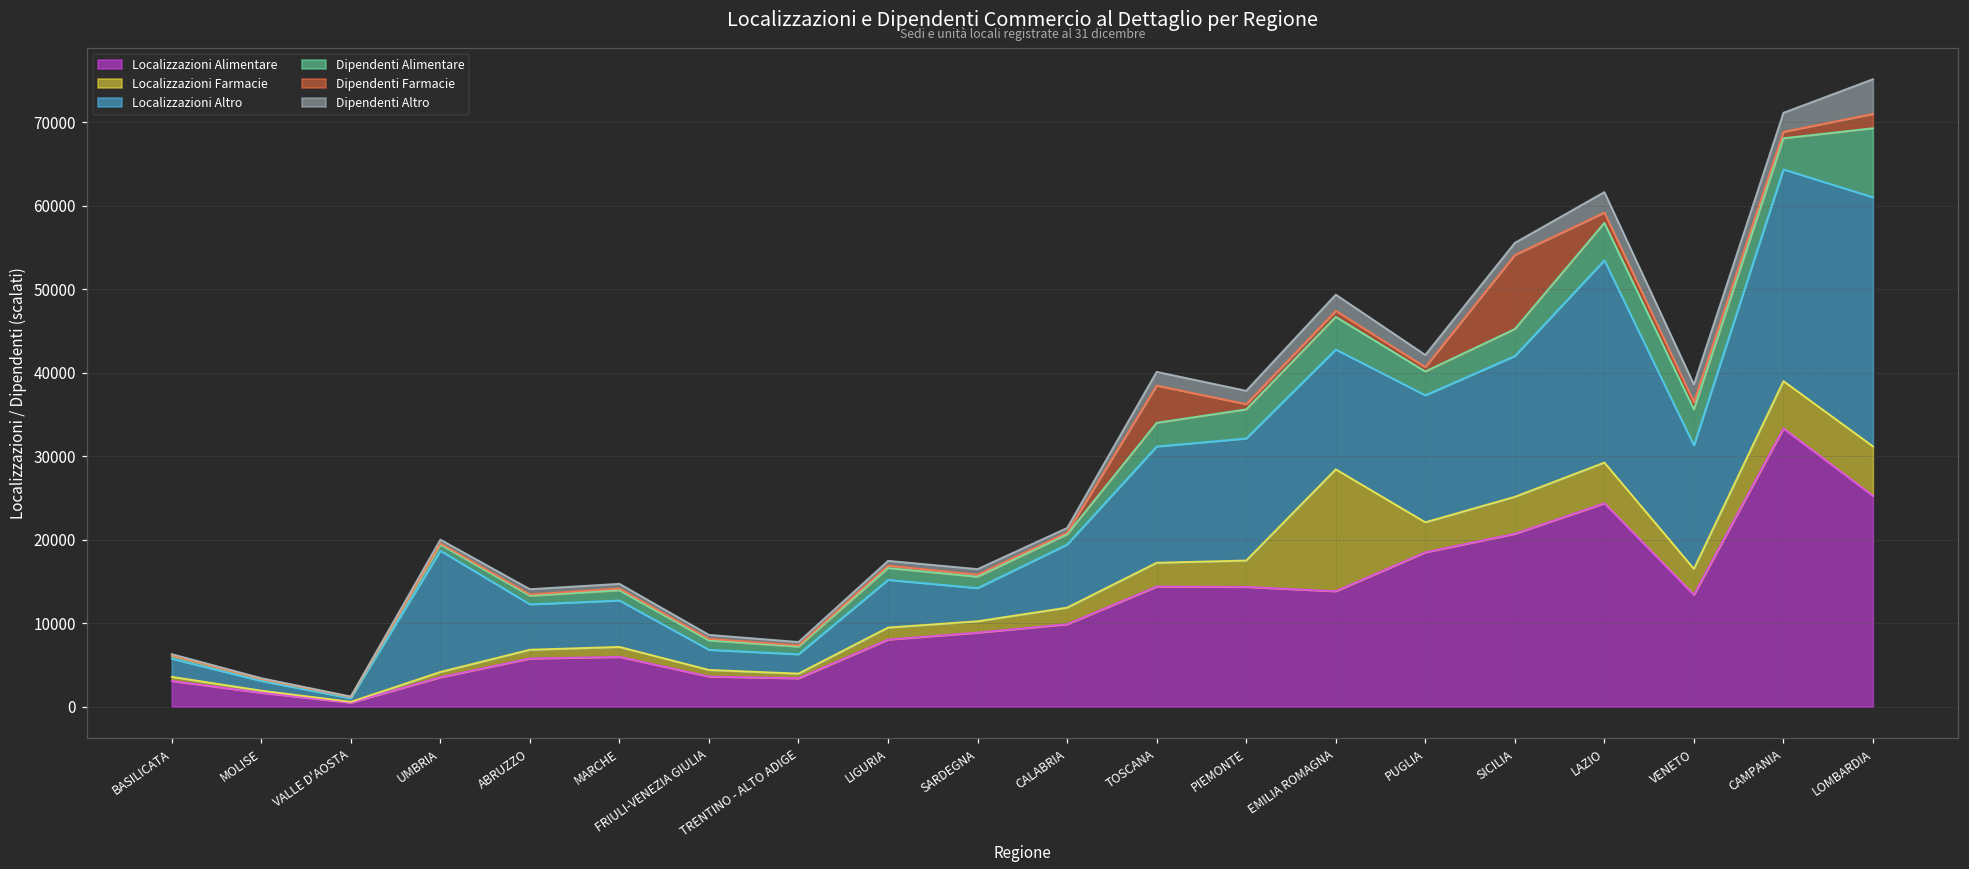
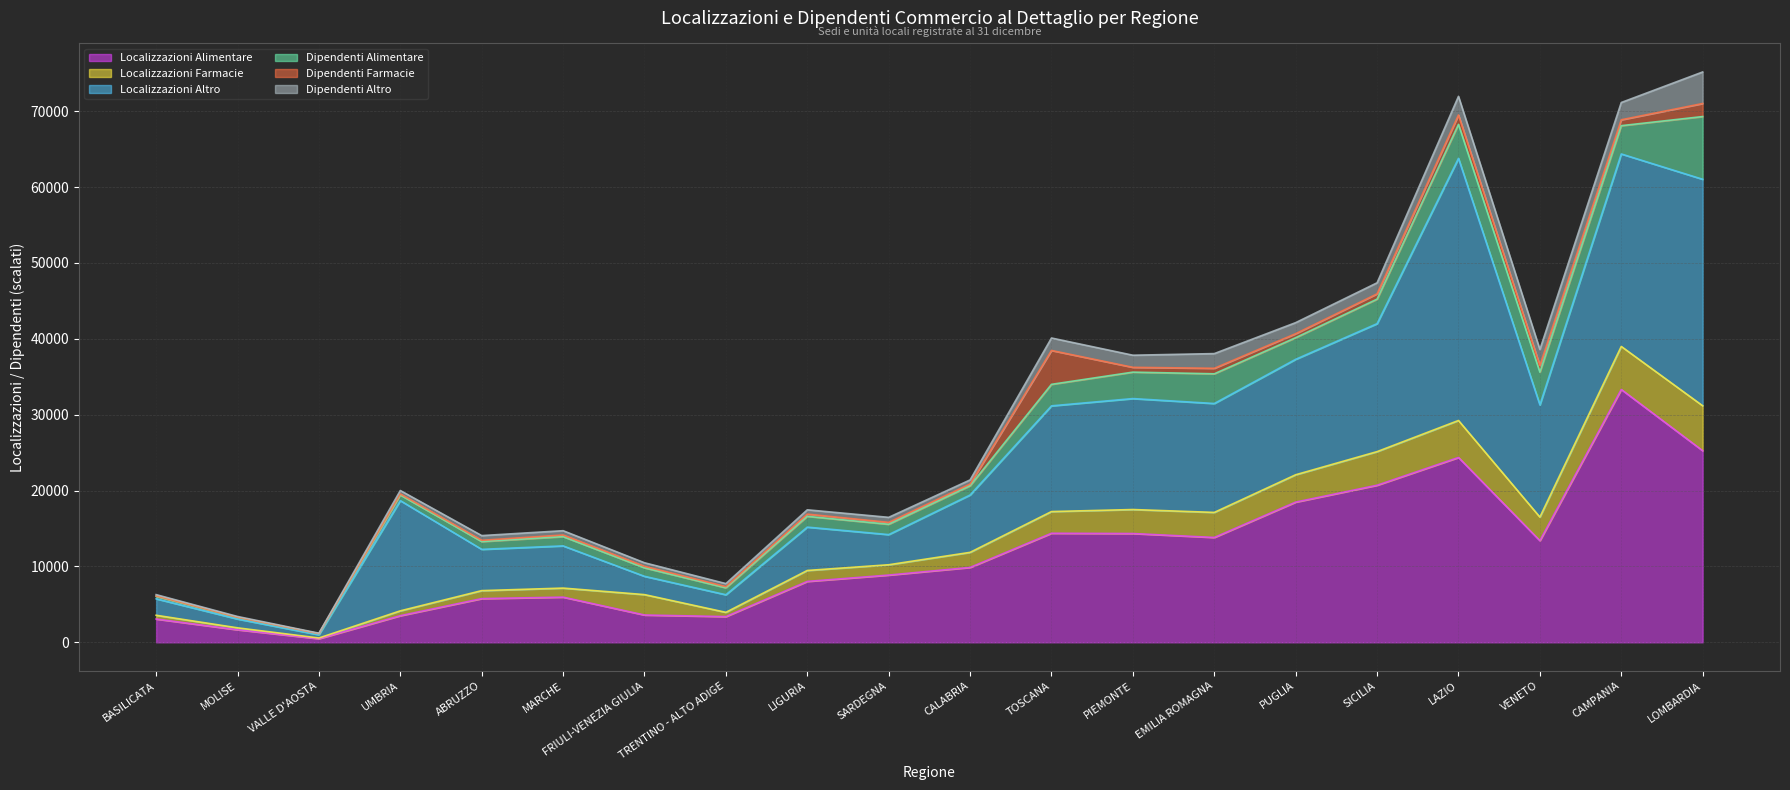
  {
    "Localizzazioni Alimentare": {
      "BASILICATA": 3000,
      "UMBRIA": 4000,
      "ABRUZZO": 6000,
      "MARCHE": 6000,
      "FRIULI-VENEZIA GIULIA": 4000,
      "TRENTINO - ALTO ADIGE": 3000,
      "LIGURIA": 8000,
      "SARDEGNA": 9000,
      "CALABRIA": 10000,
      "TOSCANA": 14000,
      "PIEMONTE": 14000,
      "EMILIA ROMAGNA": 14000,
      "PUGLIA": 18000,
      "SICILIA": 21000,
      "LAZIO": 24000,
      "VENETO": 13000,
      "CAMPANIA": 33000,
      "LOMBARDIA": 25000
    },
    "Localizzazioni Farmacie": {
      "BASILICATA": 0,
      "UMBRIA": 1000,
      "ABRUZZO": 1000,
      "MARCHE": 1000,
-     "FRIULI-VENEZIA GIULIA": 1000,
+     "FRIULI-VENEZIA GIULIA": 3000,
      "TRENTINO - ALTO ADIGE": 1000,
      "LIGURIA": 1000,
      "SARDEGNA": 1000,
      "CALABRIA": 2000,
      "TOSCANA": 3000,
      "PIEMONTE": 3000,
-     "EMILIA ROMAGNA": 15000,
+     "EMILIA ROMAGNA": 3000,
      "PUGLIA": 4000,
      "SICILIA": 4000,
      "LAZIO": 5000,
      "VENETO": 3000,
      "CAMPANIA": 6000,
      "LOMBARDIA": 6000
    },
    "Localizzazioni Altro": {
      "UMBRIA": 15000,
      "ABRUZZO": 5000,
      "MARCHE": 6000,
      "FRIULI-VENEZIA GIULIA": 2000,
      "TRENTINO - ALTO ADIGE": 2000,
      "LIGURIA": 6000,
      "SARDEGNA": 4000,
      "CALABRIA": 8000,
      "TOSCANA": 14000,
      "PIEMONTE": 15000,
      "EMILIA ROMAGNA": 14000,
      "PUGLIA": 15000,
      "SICILIA": 17000,
-     "LAZIO": 24000,
+     "LAZIO": 35000,
      "VENETO": 15000,
      "CAMPANIA": 25000,
      "LOMBARDIA": 30000
    },
    "Dipendenti Alimentare": {
      "TOSCANA": 3000,
      "PIEMONTE": 3000,
      "EMILIA ROMAGNA": 4000,
      "PUGLIA": 3000,
      "SICILIA": 3000,
      "LAZIO": 4000,
      "VENETO": 4000,
      "CAMPANIA": 4000,
      "LOMBARDIA": 8000
    },
    "Dipendenti Farmacie": {
      "TOSCANA": 4000,
      "PIEMONTE": 1000,
      "EMILIA ROMAGNA": 1000,
      "PUGLIA": 1000,
-     "SICILIA": 9000,
+     "SICILIA": 1000,
      "LAZIO": 1000,
      "VENETO": 1000,
      "CAMPANIA": 1000,
      "LOMBARDIA": 2000
    },
    "Dipendenti Altro": {
      "UMBRIA": 0,
      "ABRUZZO": 1000,
      "MARCHE": 1000,
      "FRIULI-VENEZIA GIULIA": 0,
      "TRENTINO - ALTO ADIGE": 0,
      "LIGURIA": 1000,
      "SARDEGNA": 1000,
      "CALABRIA": 1000,
      "TOSCANA": 2000,
      "PIEMONTE": 2000,
      "EMILIA ROMAGNA": 2000,
      "PUGLIA": 1000,
      "SICILIA": 1000,
      "LAZIO": 2000,
      "VENETO": 2000,
      "CAMPANIA": 2000,
      "LOMBARDIA": 4000
    }
  }
